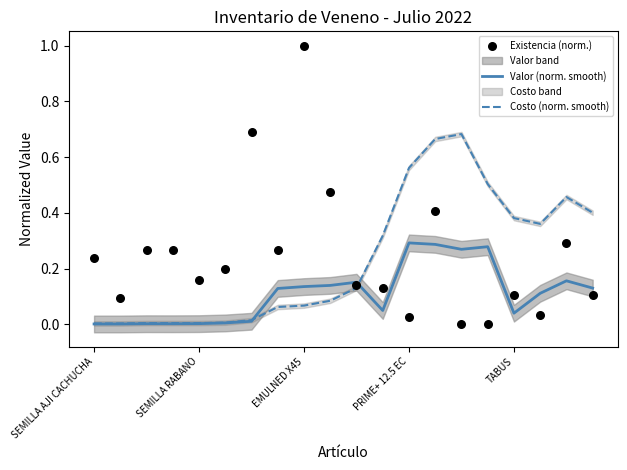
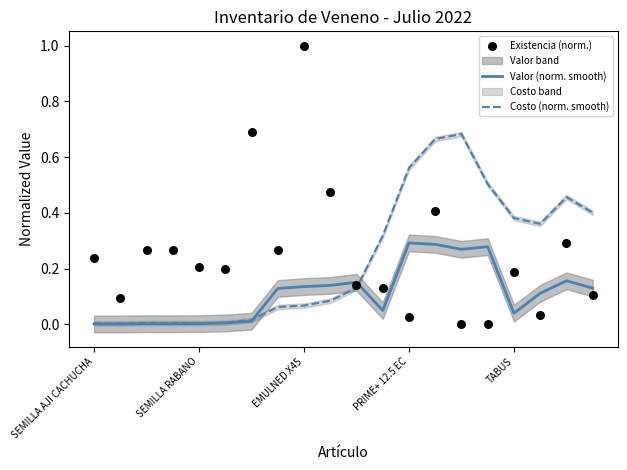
  {
    "Existencia (norm.)": {
-     "SEMILLA RABANO": 0.16,
-     "TABUS": 0.11
+     "SEMILLA RABANO": 0.21,
+     "TABUS": 0.19
    }
  }
